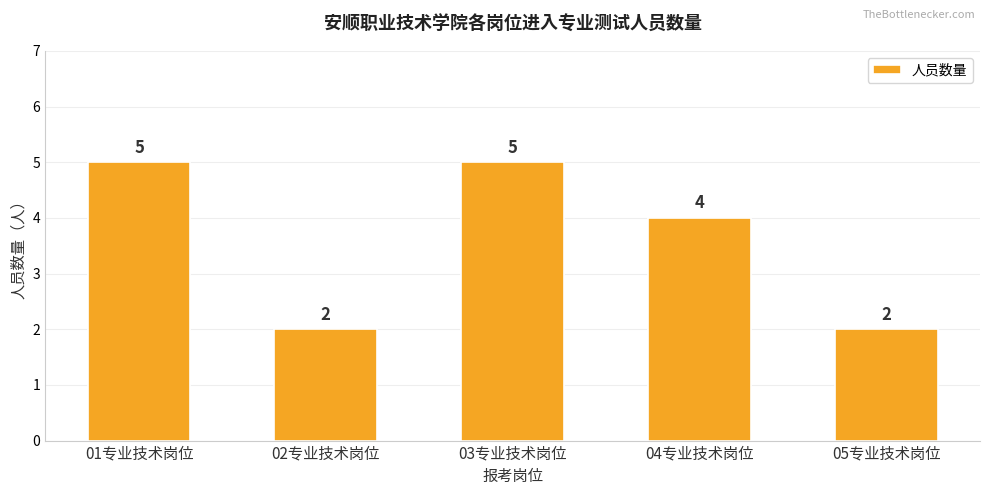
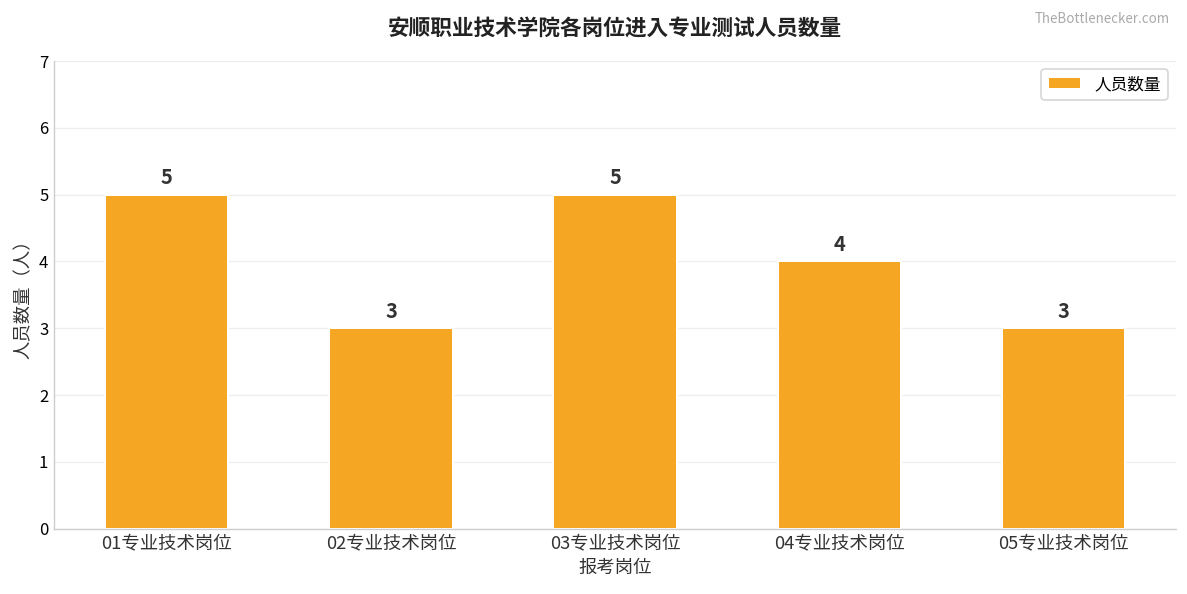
  {
    "01专业技术岗位": 5,
-   "02专业技术岗位": 2,
+   "02专业技术岗位": 3,
    "03专业技术岗位": 5,
    "04专业技术岗位": 4,
-   "05专业技术岗位": 2
+   "05专业技术岗位": 3
  }
